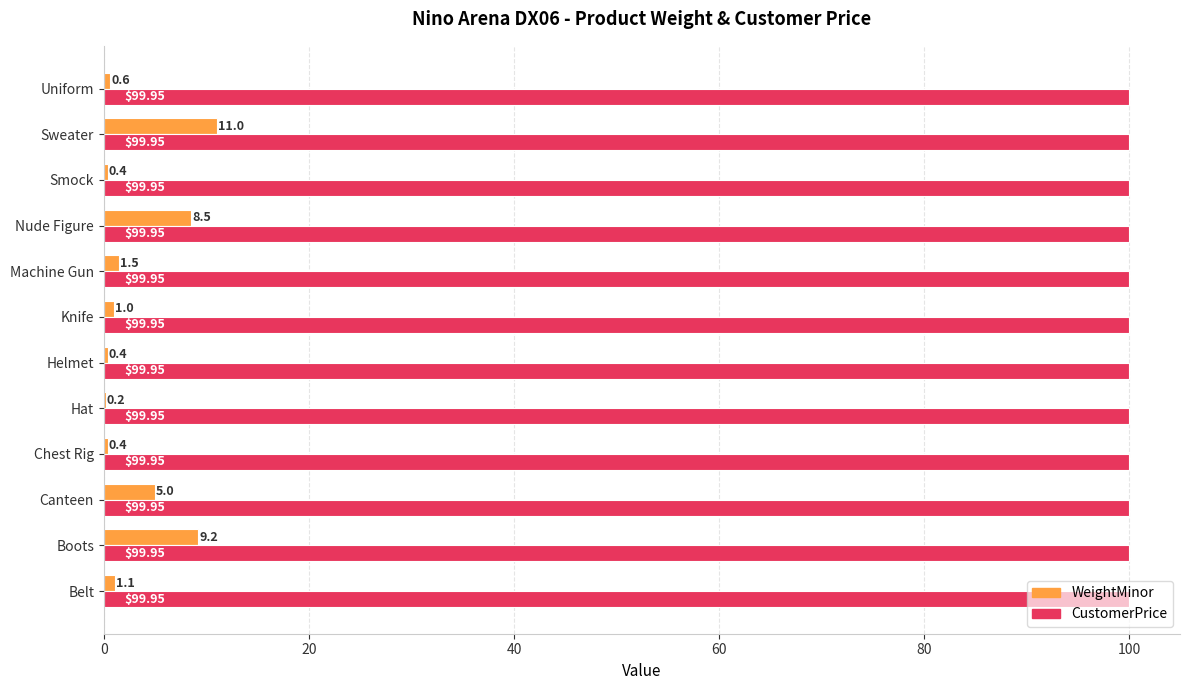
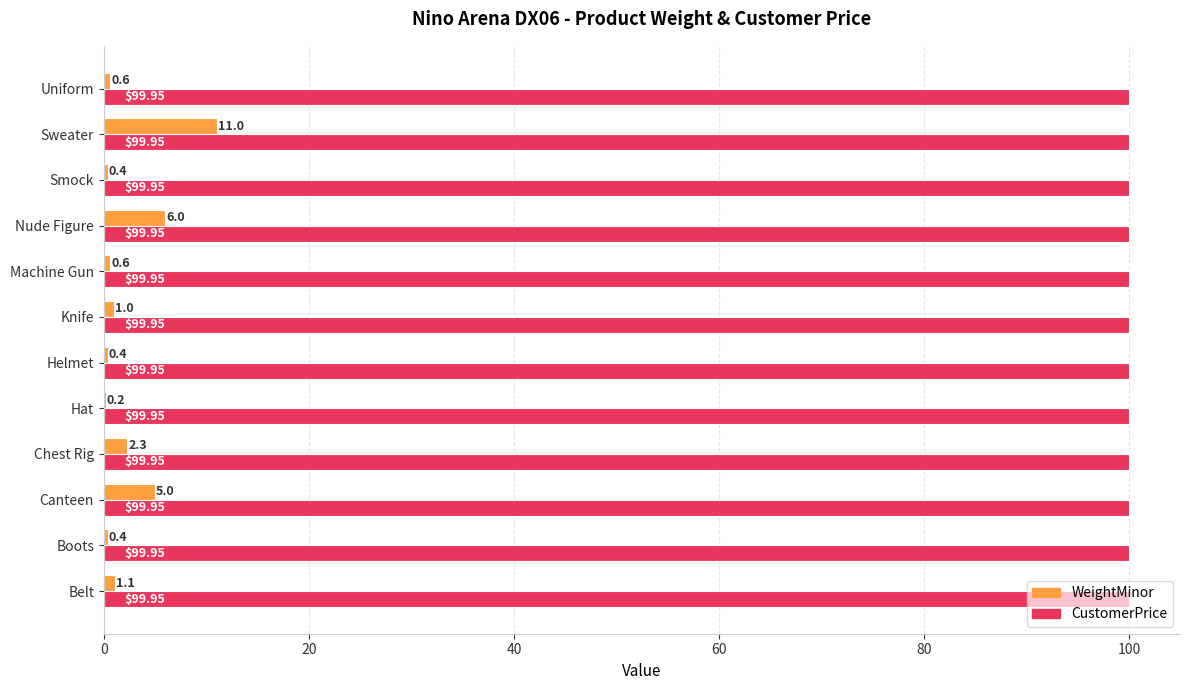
  {
    "WeightMinor": {
      "Uniform": "0.6",
      "Sweater": "11.0",
      "Smock": "0.4",
-     "Nude Figure": "8.5",
-     "Machine Gun": "1.5",
+     "Nude Figure": "6.0",
+     "Machine Gun": "0.6",
      "Knife": "1.0",
      "Helmet": "0.4",
      "Hat": "0.2",
-     "Chest Rig": "0.4",
+     "Chest Rig": "2.3",
      "Canteen": "5.0",
-     "Boots": "9.2",
+     "Boots": "0.4",
      "Belt": "1.1"
    },
    "CustomerPrice": {
      "Uniform": "$99.95",
      "Sweater": "$99.95",
      "Smock": "$99.95",
      "Nude Figure": "$99.95",
      "Machine Gun": "$99.95",
      "Knife": "$99.95",
      "Helmet": "$99.95",
      "Hat": "$99.95",
      "Chest Rig": "$99.95",
      "Canteen": "$99.95",
      "Boots": "$99.95"
    }
  }
